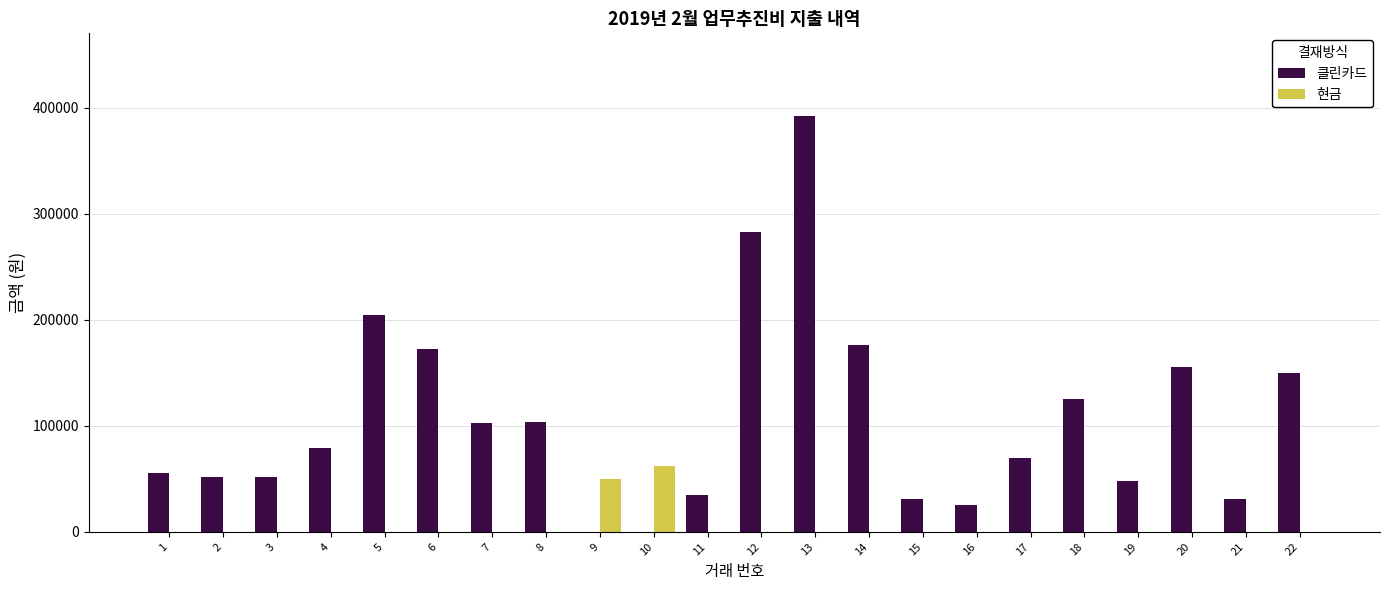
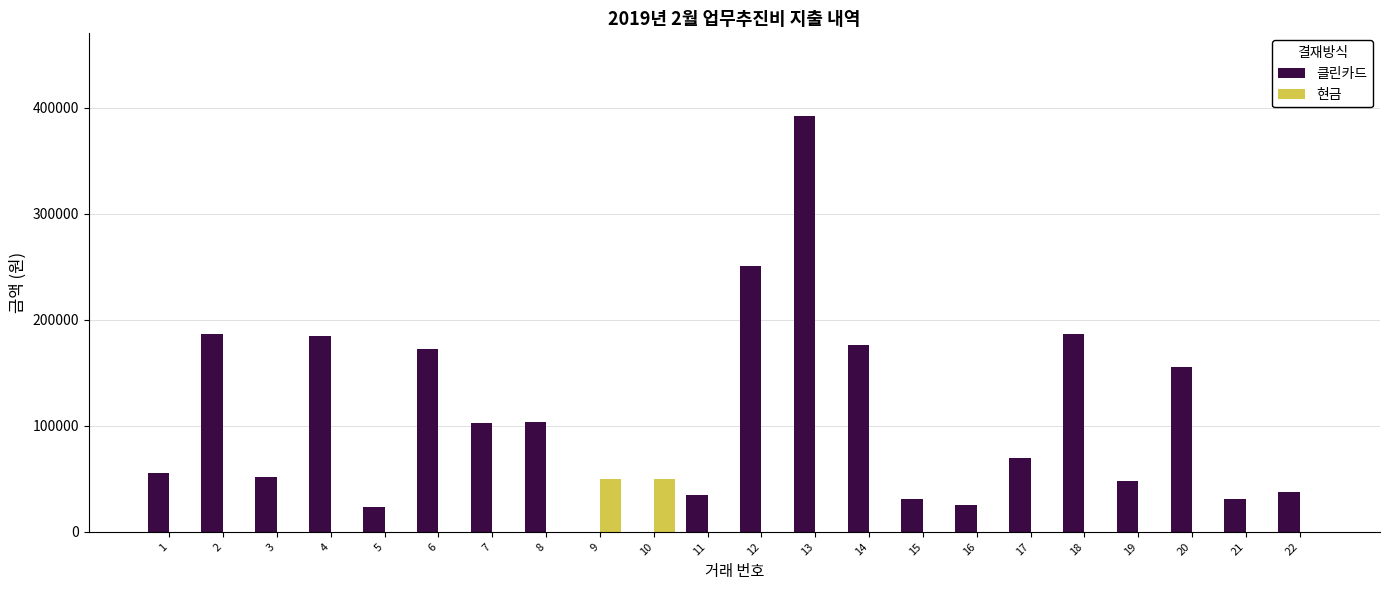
  {
    "클린카드": {
      "1": 55000,
-     "2": 52000,
+     "2": 187000,
      "3": 52000,
-     "4": 79000,
-     "5": 205000,
+     "4": 185000,
+     "5": 23000,
      "6": 173000,
      "7": 102000,
      "8": 104000,
      "9": 0,
      "10": 0,
      "11": 35000,
-     "12": 283000,
+     "12": 251000,
      "13": 392000,
      "14": 176000,
      "15": 31000,
      "16": 25000,
      "17": 70000,
-     "18": 126000,
+     "18": 187000,
      "19": 48000,
      "20": 156000,
      "21": 31000,
-     "22": 150000
+     "22": 38000
    },
    "현금": {
      "1": 0,
      "2": 0,
      "3": 0,
      "4": 0,
      "5": 0,
      "6": 0,
      "7": 0,
      "8": 0,
      "9": 50000,
-     "10": 62000,
+     "10": 50000,
      "11": 0,
      "12": 0,
      "13": 0,
      "14": 0,
      "15": 0,
      "16": 0,
      "17": 0,
      "18": 0,
      "19": 0,
      "20": 0,
      "21": 0,
      "22": 0
    }
  }
